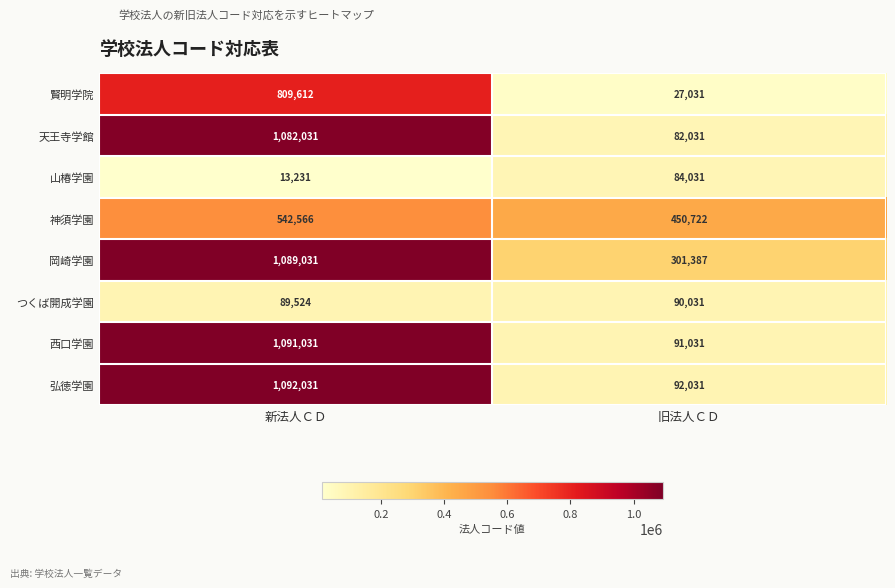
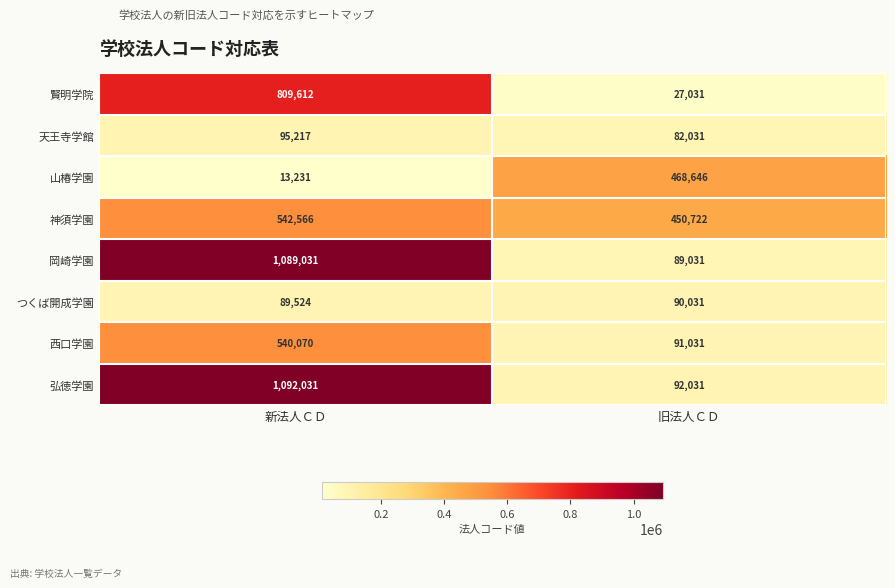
  {
    "賢明学院": {
      "新法人ＣＤ": "809,612",
      "旧法人ＣＤ": "27,031"
    },
    "天王寺学館": {
-     "新法人ＣＤ": "1,082,031",
+     "新法人ＣＤ": "95,217",
      "旧法人ＣＤ": "82,031"
    },
    "山椿学園": {
      "新法人ＣＤ": "13,231",
-     "旧法人ＣＤ": "84,031"
+     "旧法人ＣＤ": "468,646"
    },
    "神須学園": {
      "新法人ＣＤ": "542,566",
      "旧法人ＣＤ": "450,722"
    },
    "岡崎学園": {
      "新法人ＣＤ": "1,089,031",
-     "旧法人ＣＤ": "301,387"
+     "旧法人ＣＤ": "89,031"
    },
    "つくば開成学園": {
      "新法人ＣＤ": "89,524",
      "旧法人ＣＤ": "90,031"
    },
    "西口学園": {
-     "新法人ＣＤ": "1,091,031",
+     "新法人ＣＤ": "540,070",
      "旧法人ＣＤ": "91,031"
    },
    "弘徳学園": {
      "新法人ＣＤ": "1,092,031",
      "旧法人ＣＤ": "92,031"
    }
  }
